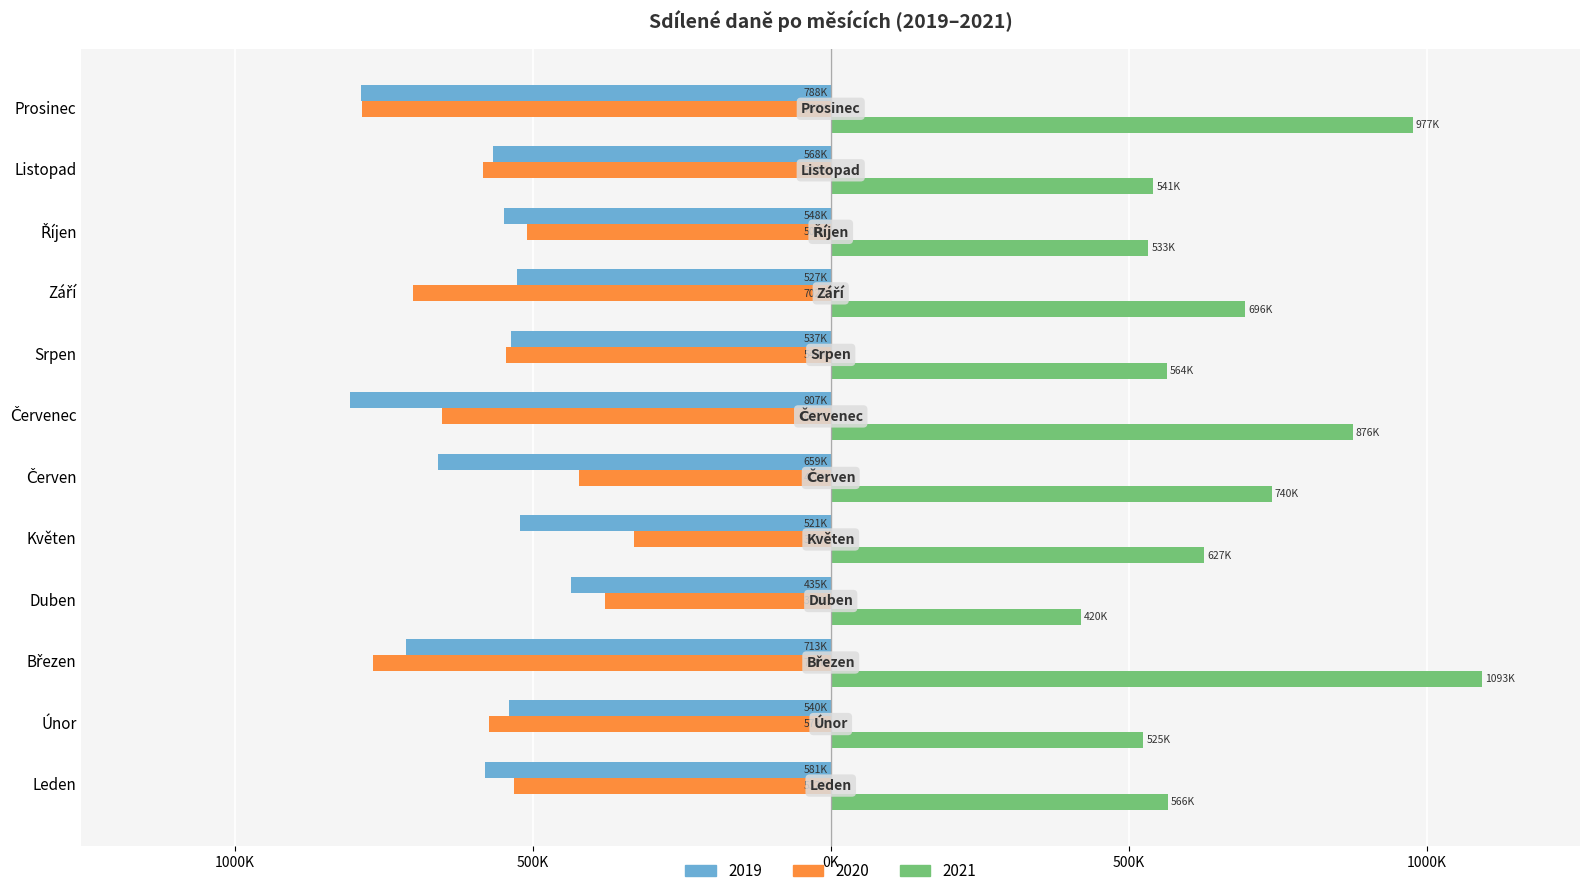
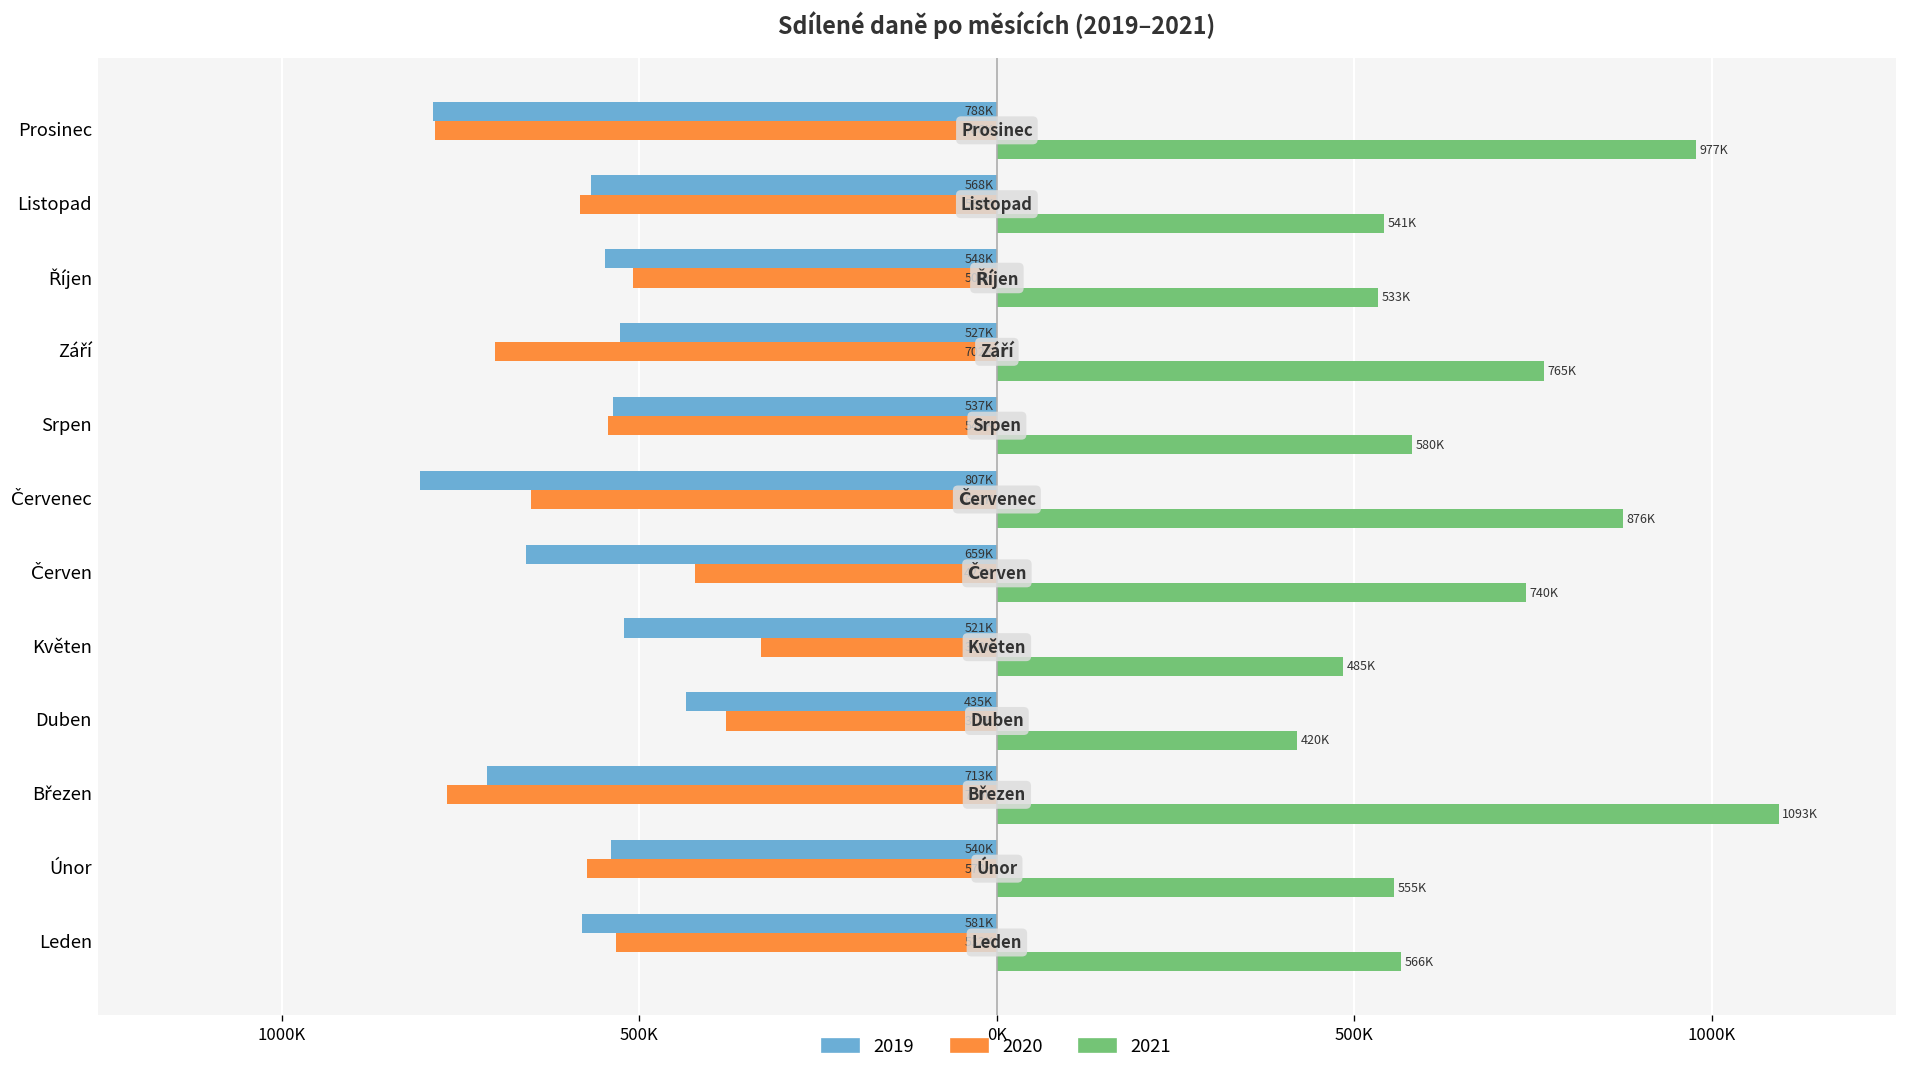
  {
    "2021": {
      "Prosinec": "977K",
      "Listopad": "541K",
      "Říjen": "533K",
-     "Září": "696K",
-     "Srpen": "564K",
+     "Září": "765K",
+     "Srpen": "580K",
      "Červenec": "876K",
      "Červen": "740K",
-     "Květen": "627K",
+     "Květen": "485K",
      "Duben": "420K",
      "Březen": "1093K",
-     "Únor": "525K",
+     "Únor": "555K",
      "Leden": "566K"
    }
  }
